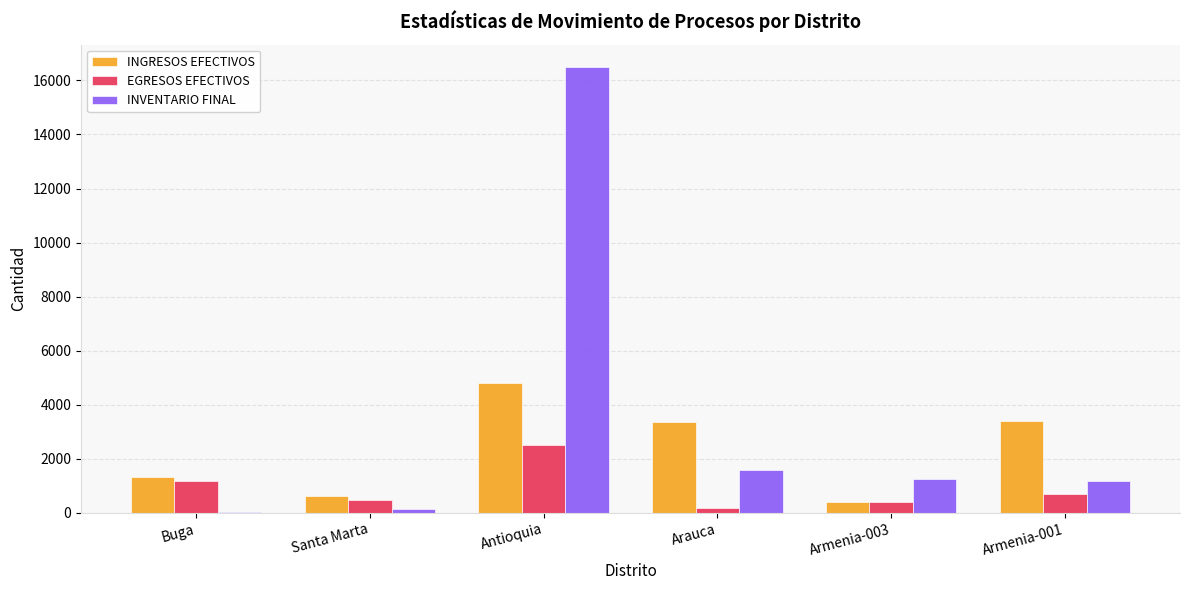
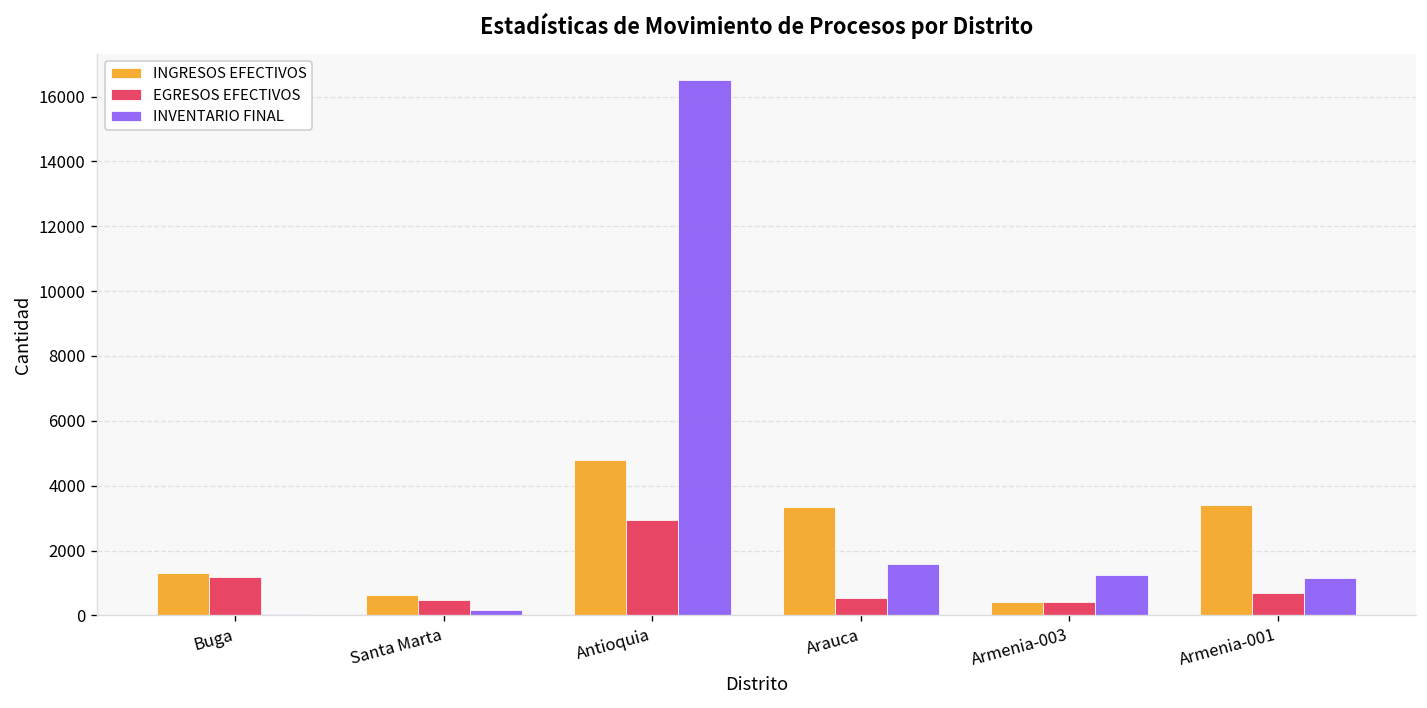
  {
    "INGRESOS EFECTIVOS": {
      "Buga": 1300,
      "Santa Marta": 600,
      "Antioquia": 4800,
      "Arauca": 3400,
      "Armenia-003": 400,
      "Armenia-001": 3400
    },
    "EGRESOS EFECTIVOS": {
      "Buga": 1200,
      "Santa Marta": 500,
-     "Antioquia": 2500,
-     "Arauca": 200,
+     "Antioquia": 2900,
+     "Arauca": 500,
      "Armenia-003": 400,
      "Armenia-001": 700
    },
    "INVENTARIO FINAL": {
      "Santa Marta": 200,
      "Antioquia": 16500,
      "Arauca": 1600,
      "Armenia-003": 1300,
      "Armenia-001": 1200
    }
  }
